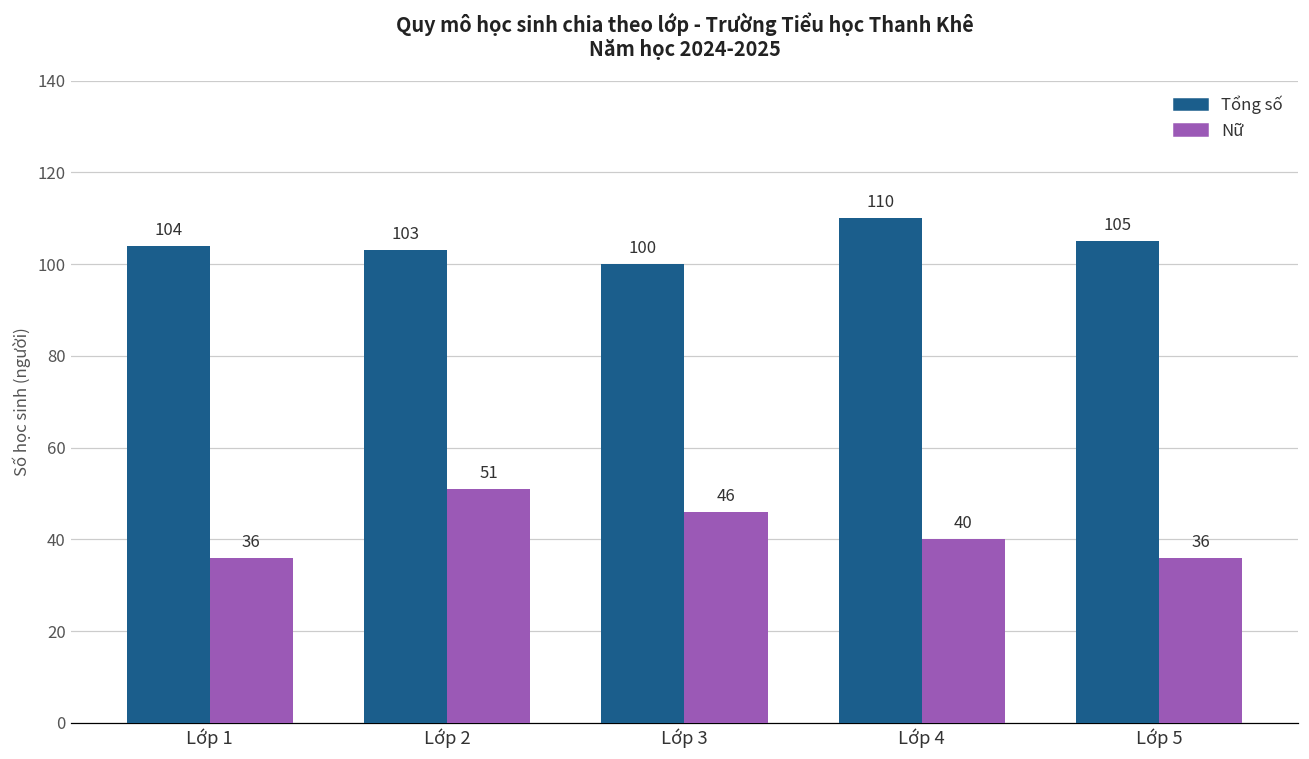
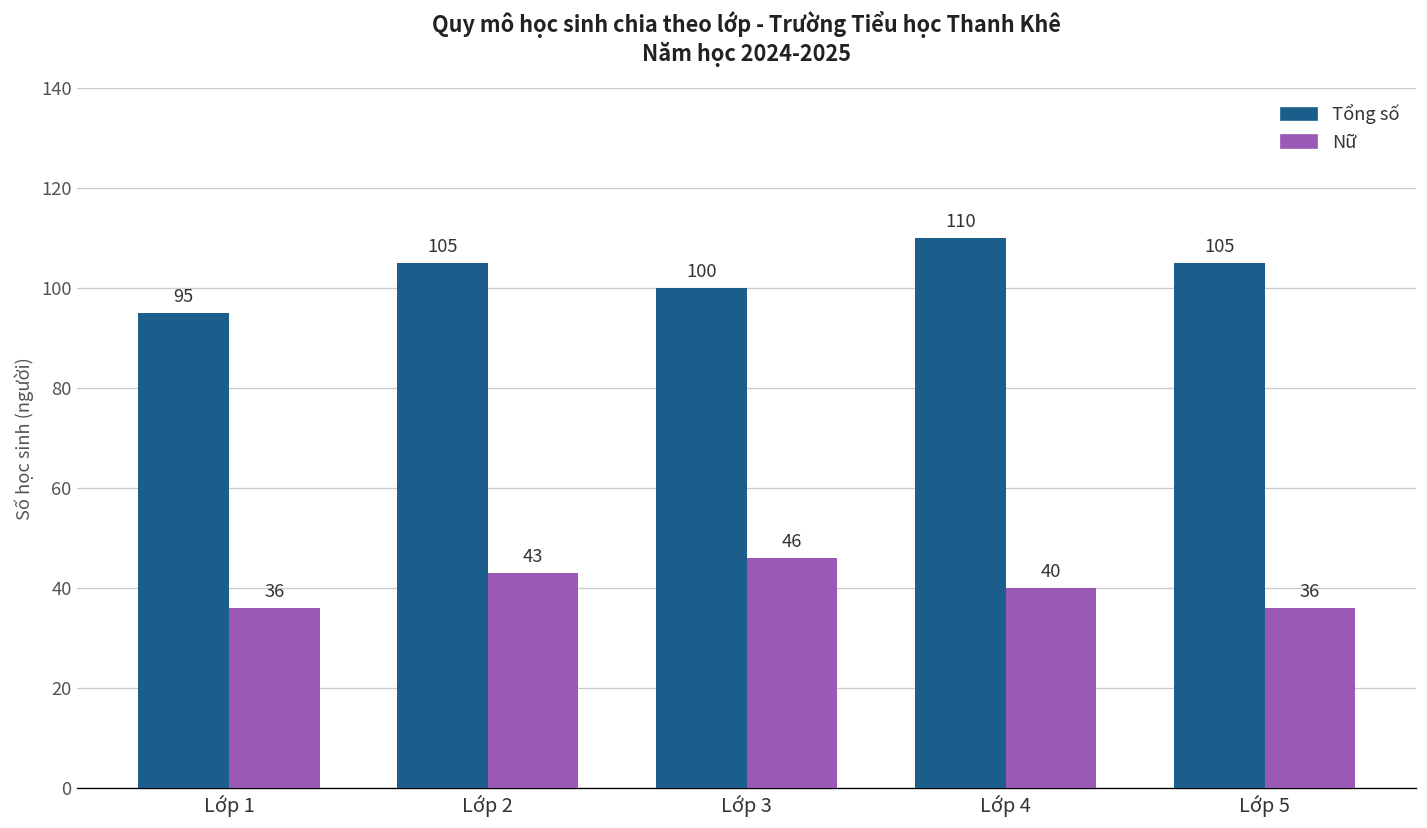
  {
    "Tổng số": {
-     "Lớp 1": 104,
-     "Lớp 2": 103,
+     "Lớp 1": 95,
+     "Lớp 2": 105,
      "Lớp 3": 100,
      "Lớp 4": 110,
      "Lớp 5": 105
    },
    "Nữ": {
      "Lớp 1": 36,
-     "Lớp 2": 51,
+     "Lớp 2": 43,
      "Lớp 3": 46,
      "Lớp 4": 40,
      "Lớp 5": 36
    }
  }
